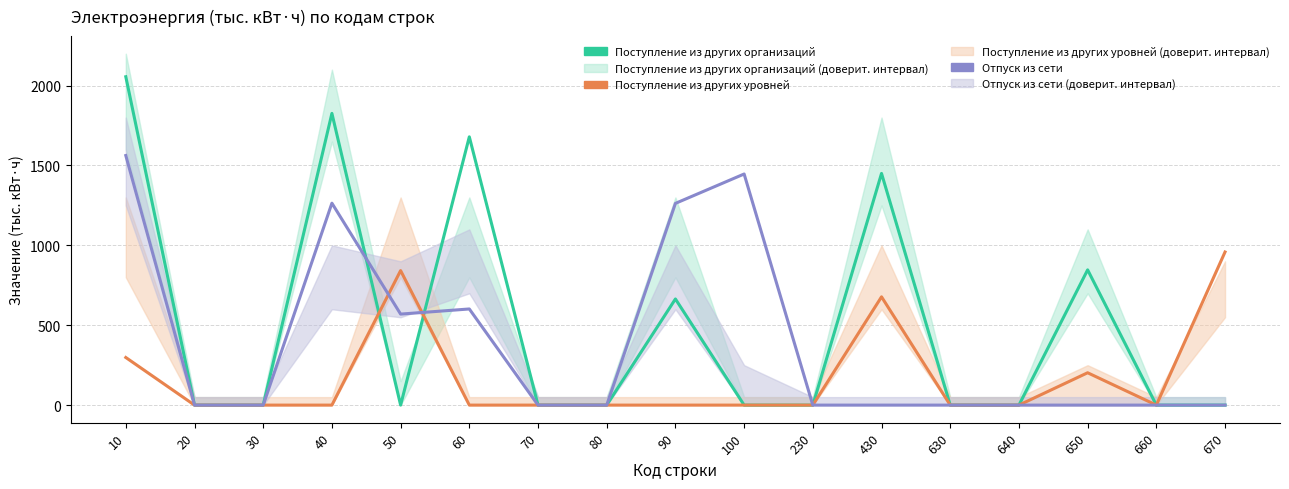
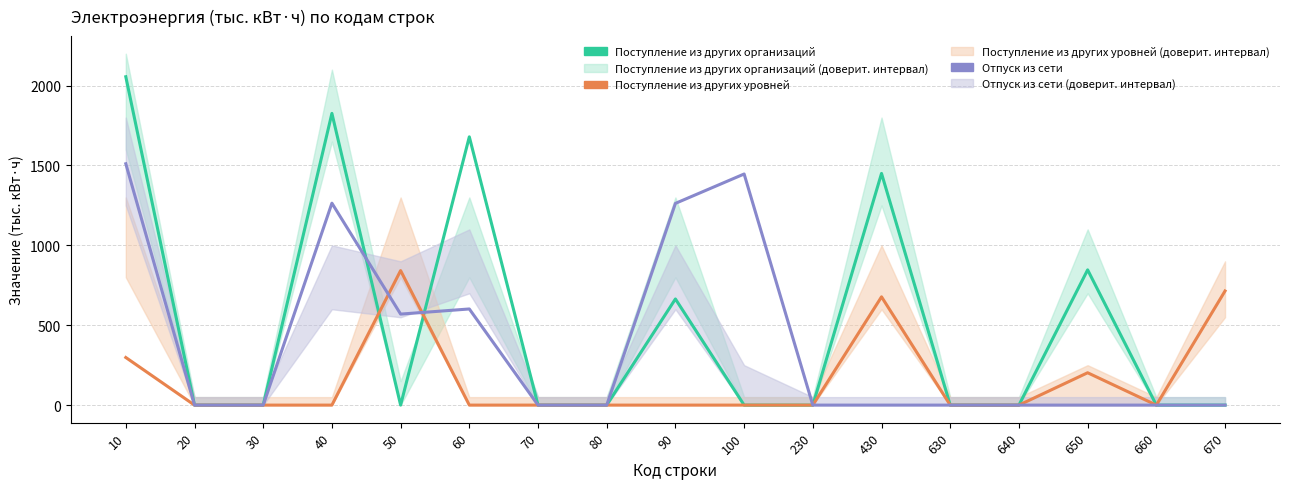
  {
    "Поступление из других организаций": {
      "10": 2060,
      "40": 1830,
      "50": 0,
      "60": 1680,
      "90": 660,
      "430": 1450,
      "650": 850
    },
    "Поступление из других уровней": {
      "10": 300,
      "40": 0,
      "50": 840,
      "60": 0,
      "90": 0,
      "430": 680,
      "650": 200,
-     "670": 960
+     "670": 710
    },
    "Отпуск из сети": {
-     "10": 1560,
+     "10": 1510,
      "40": 1260,
      "50": 570,
      "60": 600,
      "90": 1260,
      "100": 1450,
      "430": 0,
      "650": 0
    }
  }
